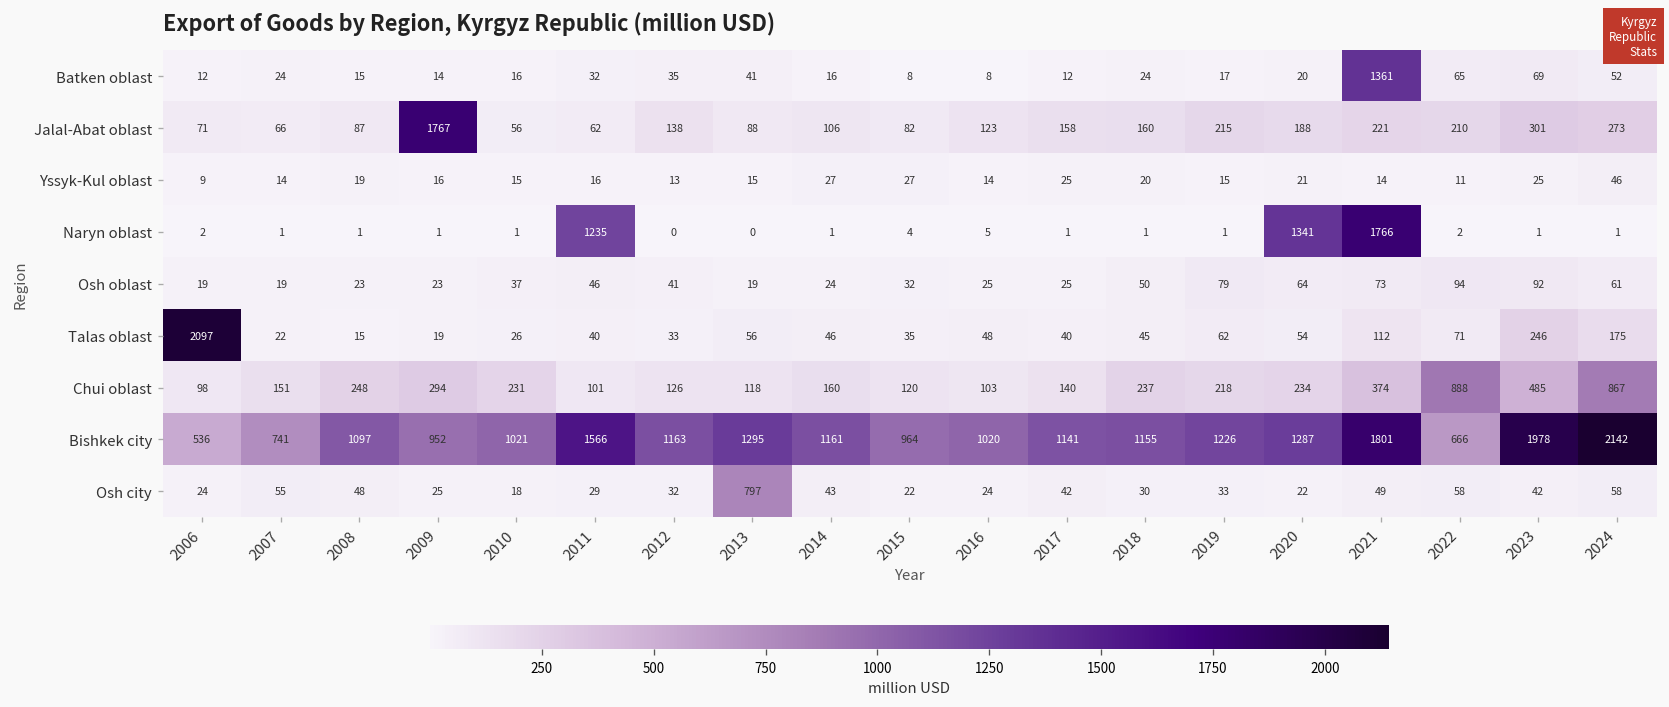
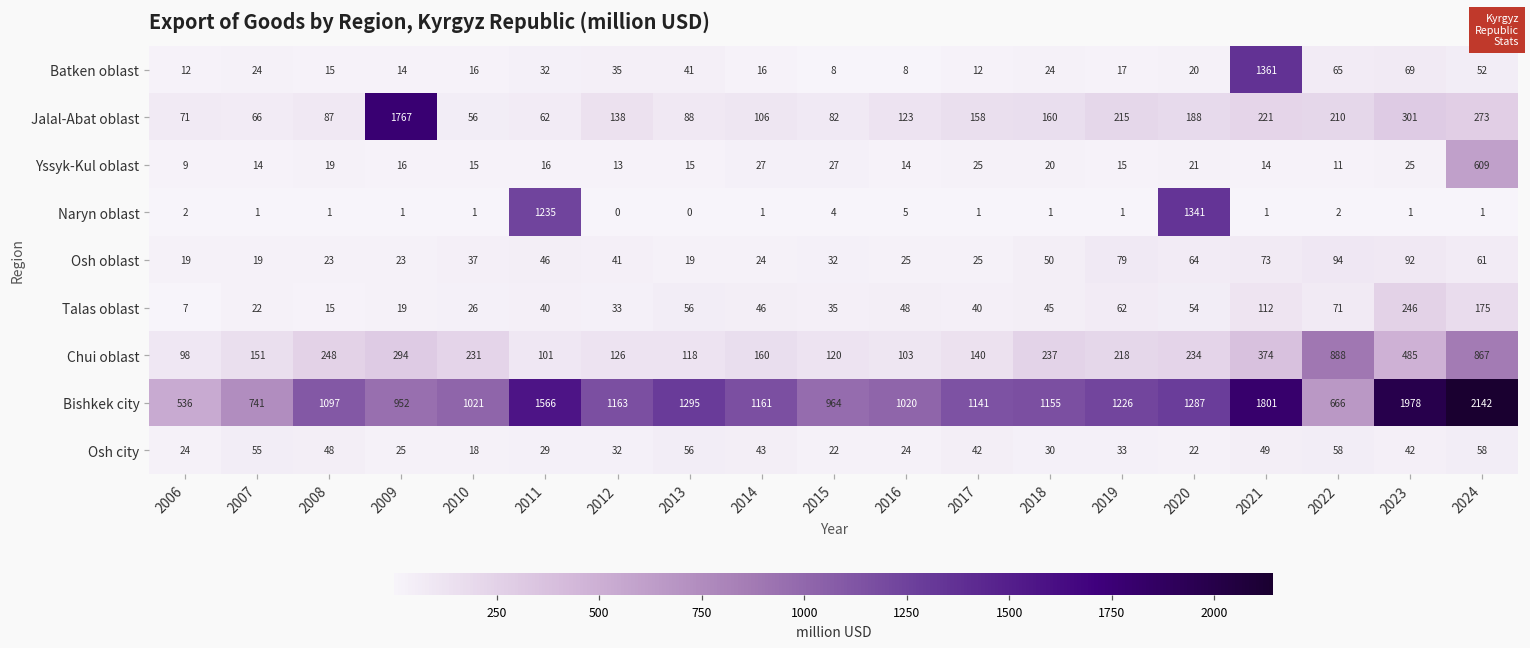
  {
    "Batken oblast": {
      "2006": 12,
      "2007": 24,
      "2008": 15,
      "2009": 14,
      "2010": 16,
      "2011": 32,
      "2012": 35,
      "2013": 41,
      "2014": 16,
      "2015": 8,
      "2016": 8,
      "2017": 12,
      "2018": 24,
      "2019": 17,
      "2020": 20,
      "2021": 1361,
      "2022": 65,
      "2023": 69,
      "2024": 52
    },
    "Jalal-Abat oblast": {
      "2006": 71,
      "2007": 66,
      "2008": 87,
      "2009": 1767,
      "2010": 56,
      "2011": 62,
      "2012": 138,
      "2013": 88,
      "2014": 106,
      "2015": 82,
      "2016": 123,
      "2017": 158,
      "2018": 160,
      "2019": 215,
      "2020": 188,
      "2021": 221,
      "2022": 210,
      "2023": 301,
      "2024": 273
    },
    "Yssyk-Kul oblast": {
      "2006": 9,
      "2007": 14,
      "2008": 19,
      "2009": 16,
      "2010": 15,
      "2011": 16,
      "2012": 13,
      "2013": 15,
      "2014": 27,
      "2015": 27,
      "2016": 14,
      "2017": 25,
      "2018": 20,
      "2019": 15,
      "2020": 21,
      "2021": 14,
      "2022": 11,
      "2023": 25,
-     "2024": 46
+     "2024": 609
    },
    "Naryn oblast": {
      "2006": 2,
      "2007": 1,
      "2008": 1,
      "2009": 1,
      "2010": 1,
      "2011": 1235,
      "2012": 0,
      "2013": 0,
      "2014": 1,
      "2015": 4,
      "2016": 5,
      "2017": 1,
      "2018": 1,
      "2019": 1,
      "2020": 1341,
-     "2021": 1766,
+     "2021": 1,
      "2022": 2,
      "2023": 1,
      "2024": 1
    },
    "Osh oblast": {
      "2006": 19,
      "2007": 19,
      "2008": 23,
      "2009": 23,
      "2010": 37,
      "2011": 46,
      "2012": 41,
      "2013": 19,
      "2014": 24,
      "2015": 32,
      "2016": 25,
      "2017": 25,
      "2018": 50,
      "2019": 79,
      "2020": 64,
      "2021": 73,
      "2022": 94,
      "2023": 92,
      "2024": 61
    },
    "Talas oblast": {
-     "2006": 2097,
+     "2006": 7,
      "2007": 22,
      "2008": 15,
      "2009": 19,
      "2010": 26,
      "2011": 40,
      "2012": 33,
      "2013": 56,
      "2014": 46,
      "2015": 35,
      "2016": 48,
      "2017": 40,
      "2018": 45,
      "2019": 62,
      "2020": 54,
      "2021": 112,
      "2022": 71,
      "2023": 246,
      "2024": 175
    },
    "Chui oblast": {
      "2006": 98,
      "2007": 151,
      "2008": 248,
      "2009": 294,
      "2010": 231,
      "2011": 101,
      "2012": 126,
      "2013": 118,
      "2014": 160,
      "2015": 120,
      "2016": 103,
      "2017": 140,
      "2018": 237,
      "2019": 218,
      "2020": 234,
      "2021": 374,
      "2022": 888,
      "2023": 485,
      "2024": 867
    },
    "Bishkek city": {
      "2006": 536,
      "2007": 741,
      "2008": 1097,
      "2009": 952,
      "2010": 1021,
      "2011": 1566,
      "2012": 1163,
      "2013": 1295,
      "2014": 1161,
      "2015": 964,
      "2016": 1020,
      "2017": 1141,
      "2018": 1155,
      "2019": 1226,
      "2020": 1287,
      "2021": 1801,
      "2022": 666,
      "2023": 1978,
      "2024": 2142
    },
    "Osh city": {
      "2006": 24,
      "2007": 55,
      "2008": 48,
      "2009": 25,
      "2010": 18,
      "2011": 29,
      "2012": 32,
-     "2013": 797,
+     "2013": 56,
      "2014": 43,
      "2015": 22,
      "2016": 24,
      "2017": 42,
      "2018": 30,
      "2019": 33,
      "2020": 22,
      "2021": 49,
      "2022": 58,
      "2023": 42,
      "2024": 58
    }
  }
